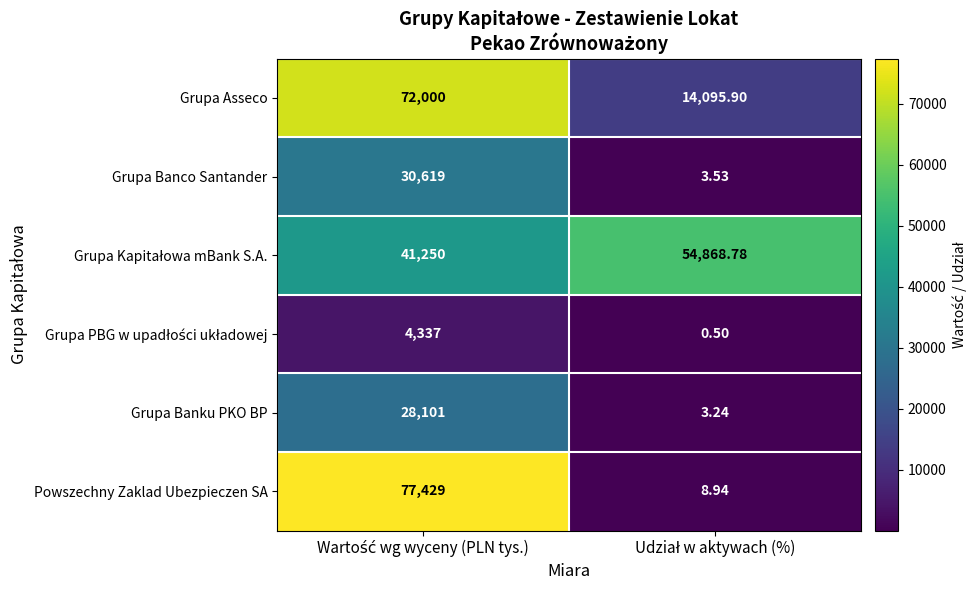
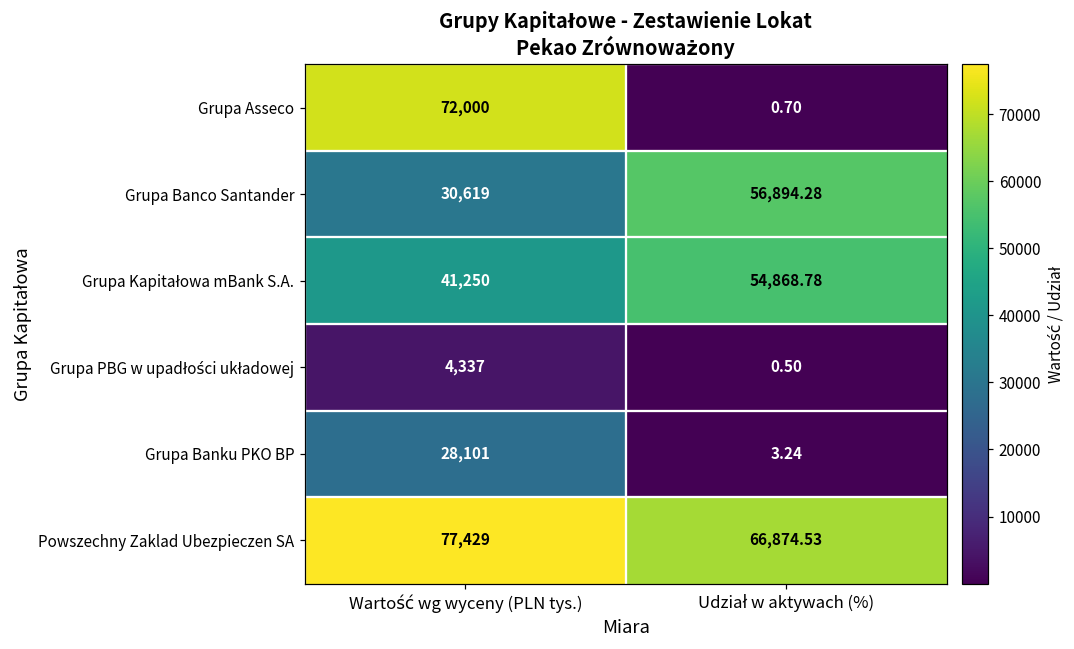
  {
    "Grupa Asseco": {
      "Wartość wg wyceny (PLN tys.)": "72,000",
-     "Udział w aktywach (%)": "14,095.90"
+     "Udział w aktywach (%)": "0.70"
    },
    "Grupa Banco Santander": {
      "Wartość wg wyceny (PLN tys.)": "30,619",
-     "Udział w aktywach (%)": "3.53"
+     "Udział w aktywach (%)": "56,894.28"
    },
    "Grupa Kapitałowa mBank S.A.": {
      "Wartość wg wyceny (PLN tys.)": "41,250",
      "Udział w aktywach (%)": "54,868.78"
    },
    "Grupa PBG w upadłości układowej": {
      "Wartość wg wyceny (PLN tys.)": "4,337",
      "Udział w aktywach (%)": "0.50"
    },
    "Grupa Banku PKO BP": {
      "Wartość wg wyceny (PLN tys.)": "28,101",
      "Udział w aktywach (%)": "3.24"
    },
    "Powszechny Zaklad Ubezpieczen SA": {
      "Wartość wg wyceny (PLN tys.)": "77,429",
-     "Udział w aktywach (%)": "8.94"
+     "Udział w aktywach (%)": "66,874.53"
    }
  }
